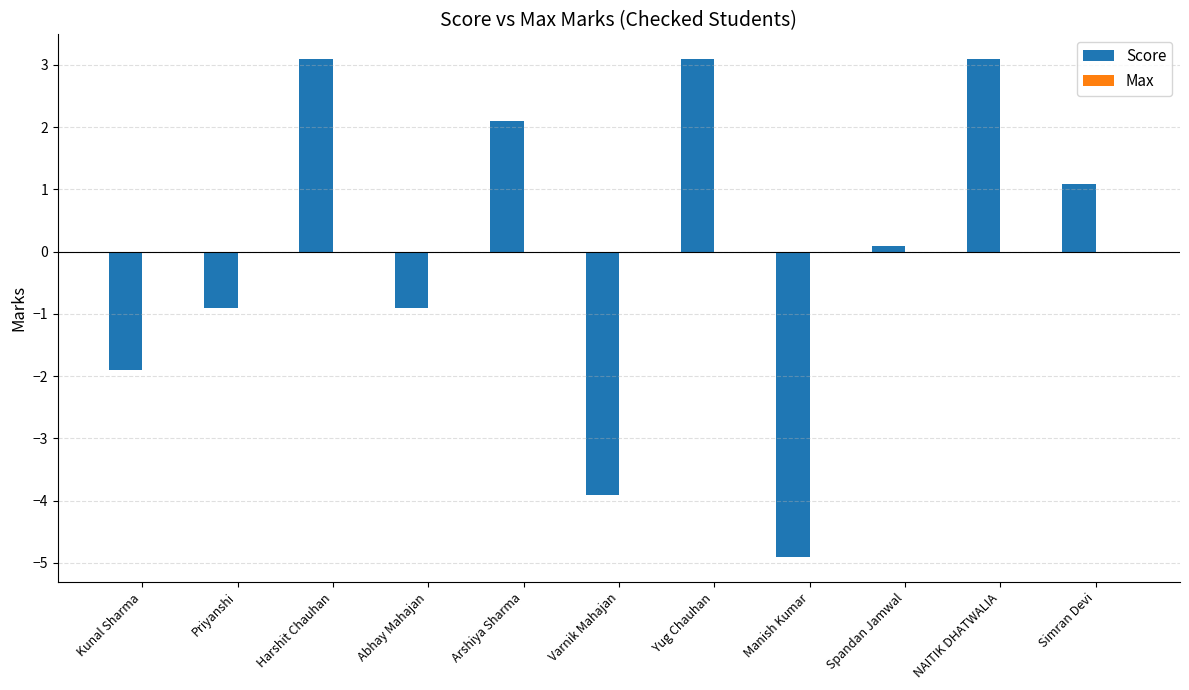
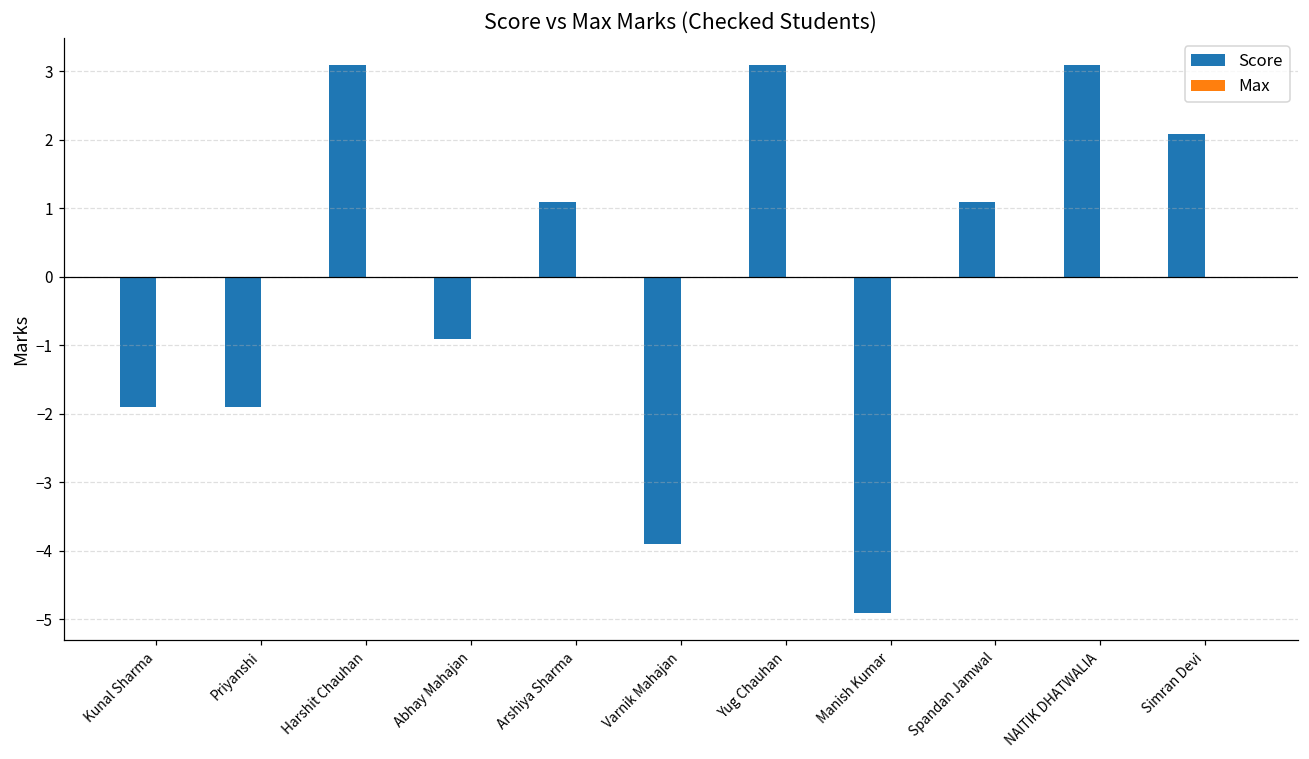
  {
    "Score": {
      "Kunal Sharma": -1.9,
-     "Priyanshi": -0.9,
+     "Priyanshi": -1.9,
      "Harshit Chauhan": 3.1,
      "Abhay Mahajan": -0.9,
-     "Arshiya Sharma": 2.1,
+     "Arshiya Sharma": 1.1,
      "Varnik Mahajan": -3.9,
      "Yug Chauhan": 3.1,
      "Manish Kumar": -4.9,
-     "Spandan Jamwal": 0.1,
+     "Spandan Jamwal": 1.1,
      "NAITIK DHATWALIA": 3.1,
-     "Simran Devi": 1.1
+     "Simran Devi": 2.1
    },
    "Max": {
      "Kunal Sharma": 0.0,
      "Priyanshi": 0.0,
      "Harshit Chauhan": 0.0,
      "Abhay Mahajan": 0.0,
      "Arshiya Sharma": 0.0,
      "Varnik Mahajan": 0.0,
      "Yug Chauhan": 0.0,
      "Manish Kumar": 0.0,
      "Spandan Jamwal": 0.0,
      "NAITIK DHATWALIA": 0.0,
      "Simran Devi": 0.0
    }
  }
